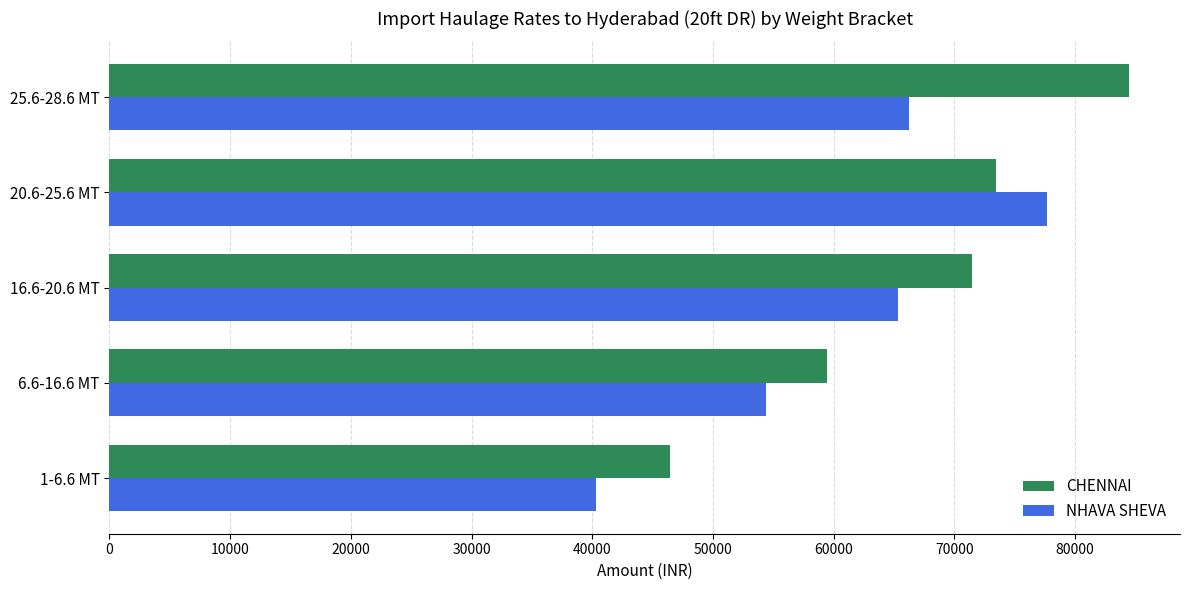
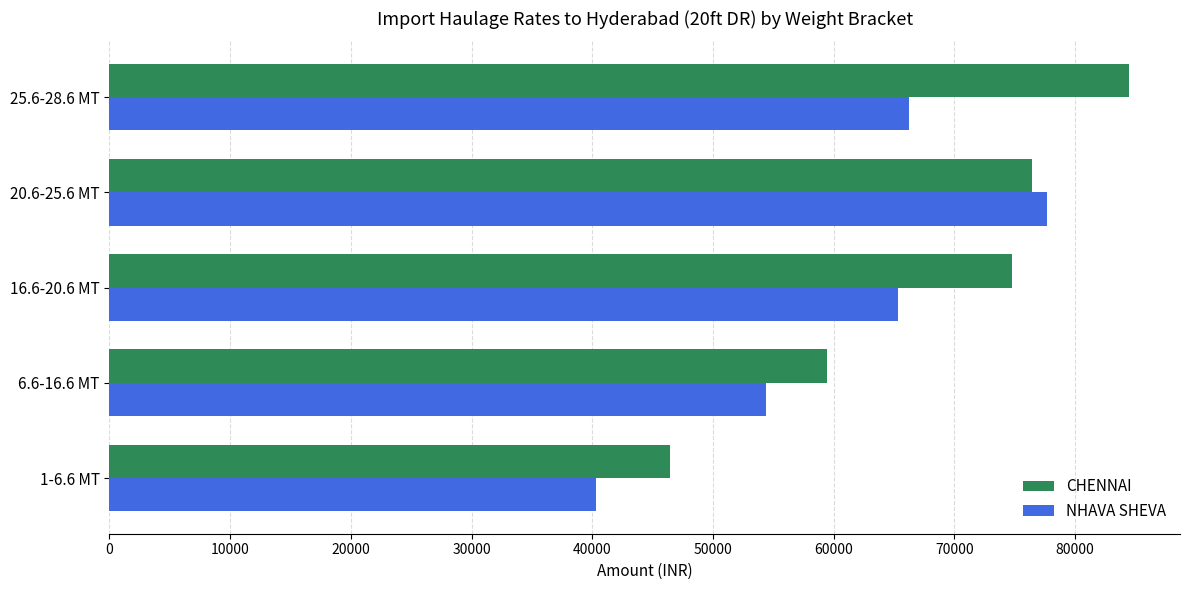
  {
    "CHENNAI": {
      "25.6-28.6 MT": 84500,
-     "20.6-25.6 MT": 73400,
-     "16.6-20.6 MT": 71500,
+     "20.6-25.6 MT": 76500,
+     "16.6-20.6 MT": 74700,
      "6.6-16.6 MT": 59500,
      "1-6.6 MT": 46500
    },
    "NHAVA SHEVA": {
      "25.6-28.6 MT": 66300,
      "20.6-25.6 MT": 77700,
      "16.6-20.6 MT": 65300,
      "6.6-16.6 MT": 54400,
      "1-6.6 MT": 40300
    }
  }
